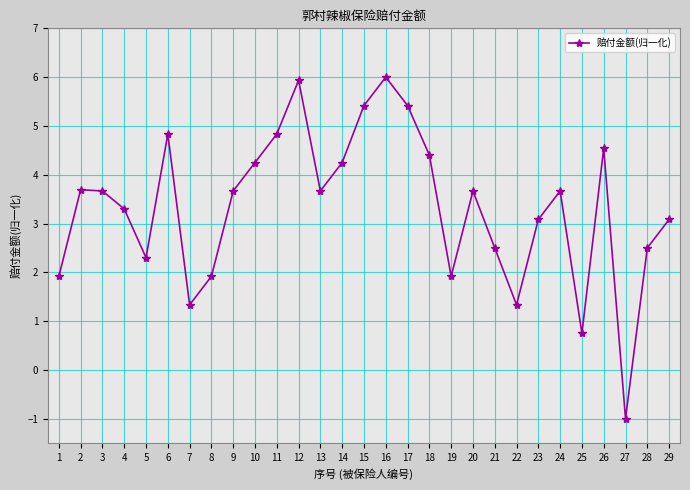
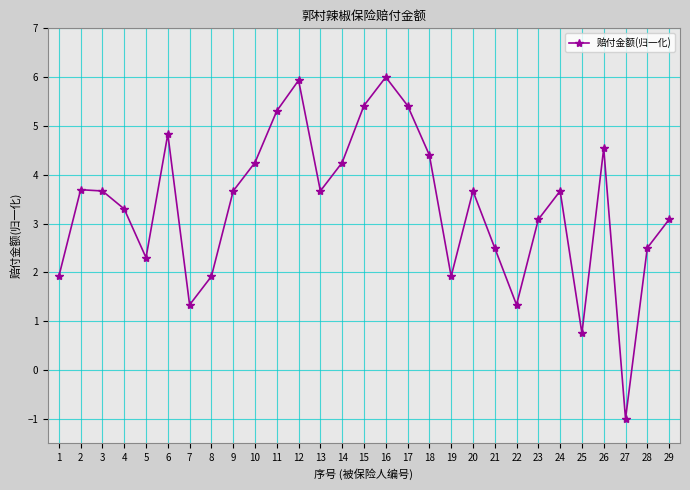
  {
    "1": 1.9,
    "2": 3.7,
    "3": 3.7,
    "4": 3.3,
    "5": 2.3,
    "6": 4.8,
    "7": 1.3,
    "8": 1.9,
    "9": 3.7,
    "10": 4.3,
-   "11": 4.8,
+   "11": 5.3,
    "12": 5.9,
    "13": 3.7,
    "14": 4.3,
    "15": 5.4,
    "16": 6.0,
    "17": 5.4,
    "18": 4.4,
    "19": 1.9,
    "20": 3.7,
    "21": 2.5,
    "22": 1.3,
    "23": 3.1,
    "24": 3.7,
    "25": 0.8,
    "26": 4.5,
    "27": -1.0,
    "28": 2.5,
    "29": 3.1
  }
